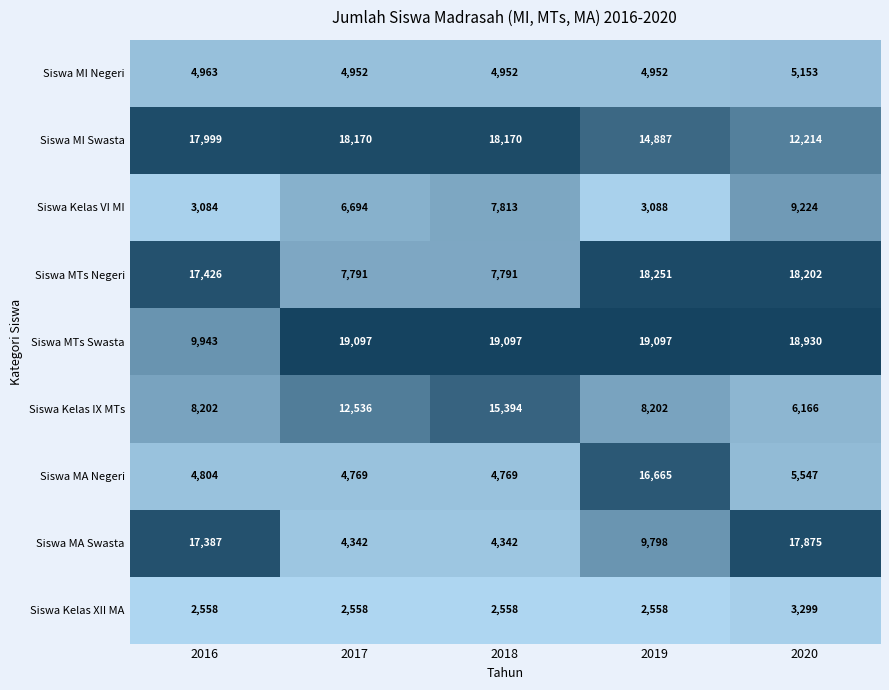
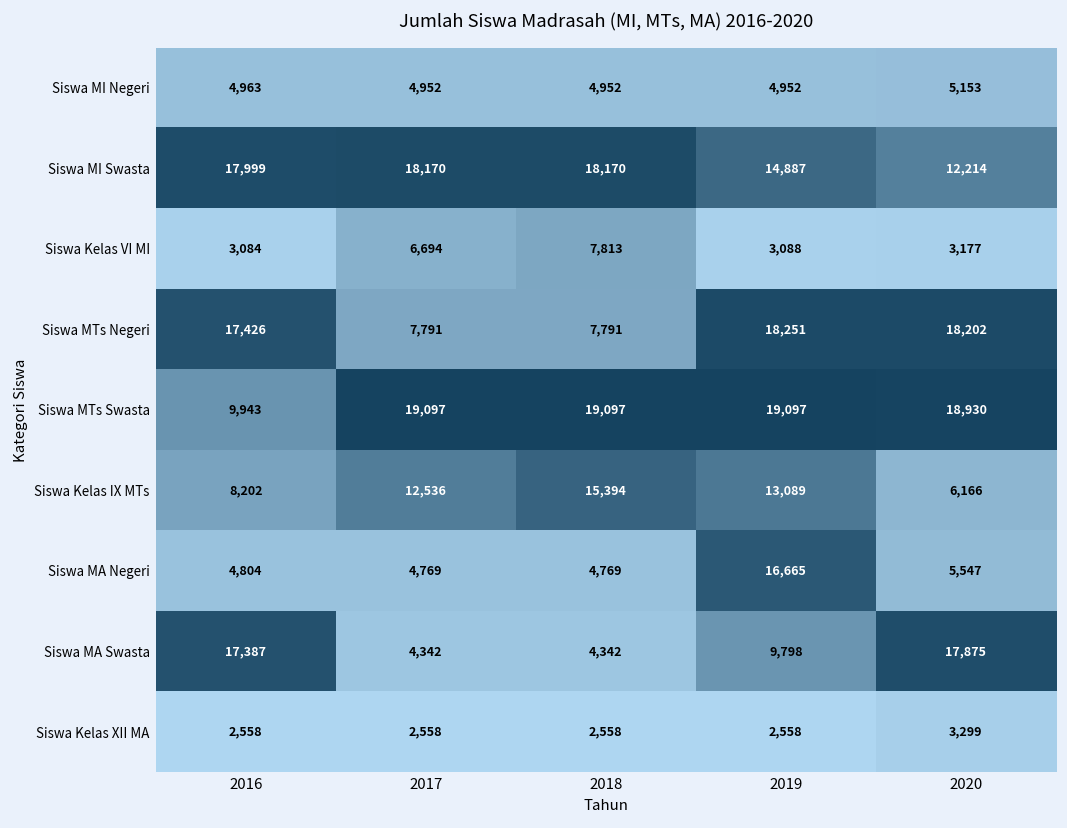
  {
    "Siswa MI Negeri": {
      "2016": "4,963",
      "2017": "4,952",
      "2018": "4,952",
      "2019": "4,952",
      "2020": "5,153"
    },
    "Siswa MI Swasta": {
      "2016": "17,999",
      "2017": "18,170",
      "2018": "18,170",
      "2019": "14,887",
      "2020": "12,214"
    },
    "Siswa Kelas VI MI": {
      "2016": "3,084",
      "2017": "6,694",
      "2018": "7,813",
      "2019": "3,088",
-     "2020": "9,224"
+     "2020": "3,177"
    },
    "Siswa MTs Negeri": {
      "2016": "17,426",
      "2017": "7,791",
      "2018": "7,791",
      "2019": "18,251",
      "2020": "18,202"
    },
    "Siswa MTs Swasta": {
      "2016": "9,943",
      "2017": "19,097",
      "2018": "19,097",
      "2019": "19,097",
      "2020": "18,930"
    },
    "Siswa Kelas IX MTs": {
      "2016": "8,202",
      "2017": "12,536",
      "2018": "15,394",
-     "2019": "8,202",
+     "2019": "13,089",
      "2020": "6,166"
    },
    "Siswa MA Negeri": {
      "2016": "4,804",
      "2017": "4,769",
      "2018": "4,769",
      "2019": "16,665",
      "2020": "5,547"
    },
    "Siswa MA Swasta": {
      "2016": "17,387",
      "2017": "4,342",
      "2018": "4,342",
      "2019": "9,798",
      "2020": "17,875"
    },
    "Siswa Kelas XII MA": {
      "2016": "2,558",
      "2017": "2,558",
      "2018": "2,558",
      "2019": "2,558",
      "2020": "3,299"
    }
  }
